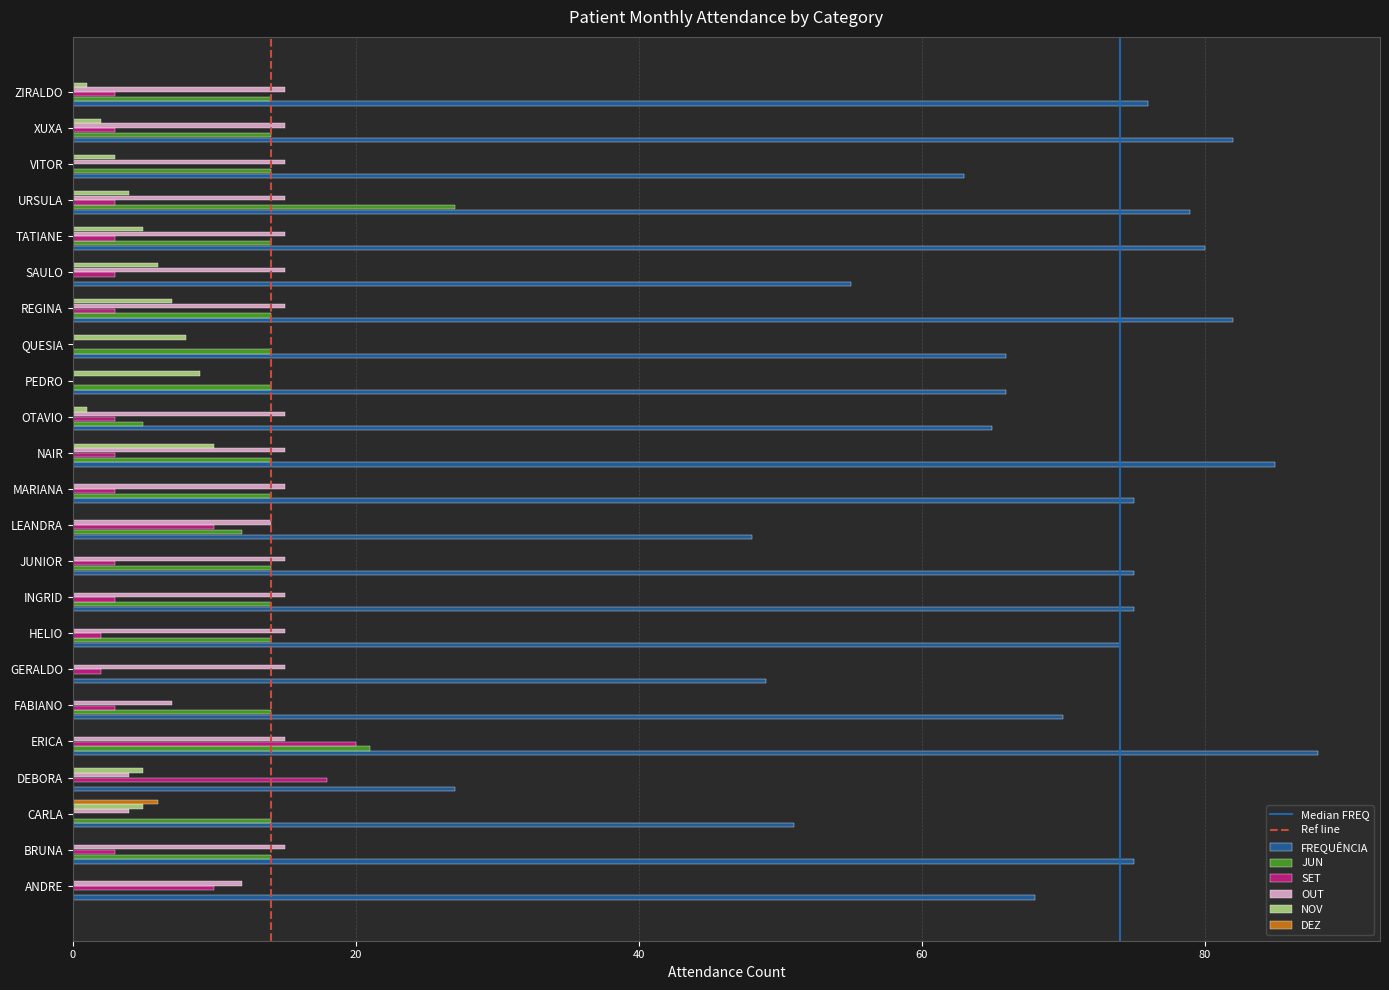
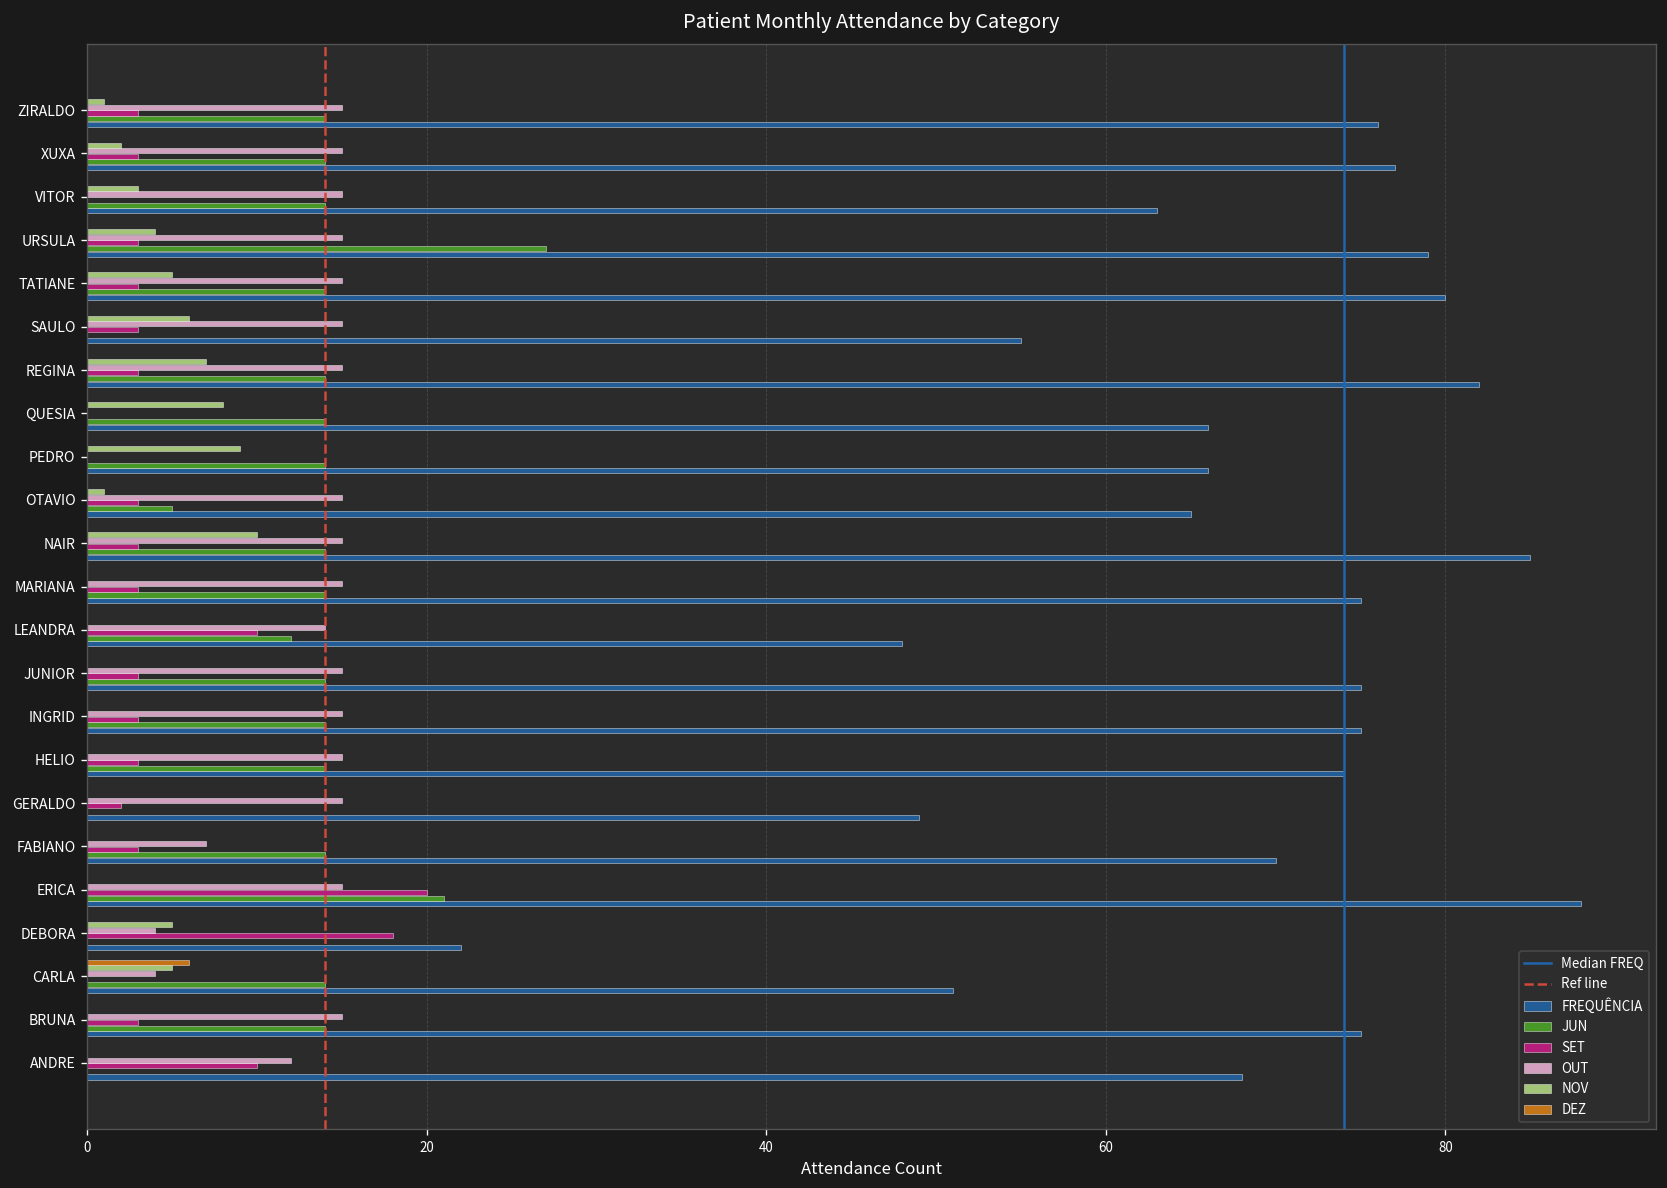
  {
    "FREQUÊNCIA": {
      "ZIRALDO": 76,
-     "XUXA": 82,
+     "XUXA": 77,
      "VITOR": 63,
      "URSULA": 79,
      "TATIANE": 80,
      "SAULO": 55,
      "REGINA": 82,
      "QUESIA": 66,
      "PEDRO": 66,
      "OTAVIO": 65,
      "NAIR": 85,
      "MARIANA": 75,
      "LEANDRA": 48,
      "JUNIOR": 75,
      "INGRID": 75,
      "HELIO": 74,
      "GERALDO": 49,
      "FABIANO": 70,
      "ERICA": 88,
-     "DEBORA": 27,
+     "DEBORA": 22,
      "CARLA": 51,
      "BRUNA": 75,
      "ANDRE": 68
    },
    "JUN": {
      "ZIRALDO": 14,
      "XUXA": 14,
      "VITOR": 14,
      "URSULA": 27,
      "TATIANE": 14,
      "SAULO": 0,
      "REGINA": 14,
      "QUESIA": 14,
      "PEDRO": 14,
      "OTAVIO": 5,
      "NAIR": 14,
      "MARIANA": 14,
      "LEANDRA": 12,
      "JUNIOR": 14,
      "INGRID": 14,
      "HELIO": 14,
      "GERALDO": 0,
      "FABIANO": 14,
      "ERICA": 21,
      "DEBORA": 0,
      "CARLA": 14,
      "BRUNA": 14,
      "ANDRE": 0
    },
    "SET": {
      "ZIRALDO": 3,
      "XUXA": 3,
      "VITOR": 0,
      "URSULA": 3,
      "TATIANE": 3,
      "SAULO": 3,
      "REGINA": 3,
      "QUESIA": 0,
      "PEDRO": 0,
      "OTAVIO": 3,
      "NAIR": 3,
      "MARIANA": 3,
      "LEANDRA": 10,
      "JUNIOR": 3,
      "INGRID": 3,
-     "HELIO": 2,
+     "HELIO": 3,
      "GERALDO": 2,
      "FABIANO": 3,
      "ERICA": 20,
      "DEBORA": 18,
      "CARLA": 0,
      "BRUNA": 3,
      "ANDRE": 10
    },
    "OUT": {
      "ZIRALDO": 15,
      "XUXA": 15,
      "VITOR": 15,
      "URSULA": 15,
      "TATIANE": 15,
      "SAULO": 15,
      "REGINA": 15,
      "QUESIA": 0,
      "PEDRO": 0,
      "OTAVIO": 15,
      "NAIR": 15,
      "MARIANA": 15,
      "LEANDRA": 14,
      "JUNIOR": 15,
      "INGRID": 15,
      "HELIO": 15,
      "GERALDO": 15,
      "FABIANO": 7,
      "ERICA": 15,
      "DEBORA": 4,
      "CARLA": 4,
      "BRUNA": 15,
      "ANDRE": 12
    },
    "NOV": {
      "ZIRALDO": 1,
      "XUXA": 2,
      "VITOR": 3,
      "URSULA": 4,
      "TATIANE": 5,
      "SAULO": 6,
      "REGINA": 7,
      "QUESIA": 8,
      "PEDRO": 9,
      "OTAVIO": 1,
      "NAIR": 10,
      "MARIANA": 0,
      "LEANDRA": 0,
      "JUNIOR": 0,
      "INGRID": 0,
      "HELIO": 0,
      "GERALDO": 0,
      "FABIANO": 0,
      "ERICA": 0,
      "DEBORA": 5,
      "CARLA": 5,
      "BRUNA": 0,
      "ANDRE": 0
    },
    "DEZ": {
      "ZIRALDO": 0,
      "XUXA": 0,
      "VITOR": 0,
      "URSULA": 0,
      "TATIANE": 0,
      "SAULO": 0,
      "REGINA": 0,
      "QUESIA": 0,
      "PEDRO": 0,
      "OTAVIO": 0,
      "NAIR": 0,
      "MARIANA": 0,
      "LEANDRA": 0,
      "JUNIOR": 0,
      "INGRID": 0,
      "HELIO": 0,
      "GERALDO": 0,
      "FABIANO": 0,
      "ERICA": 0,
      "DEBORA": 0,
      "CARLA": 6,
      "BRUNA": 0,
      "ANDRE": 0
    }
  }
